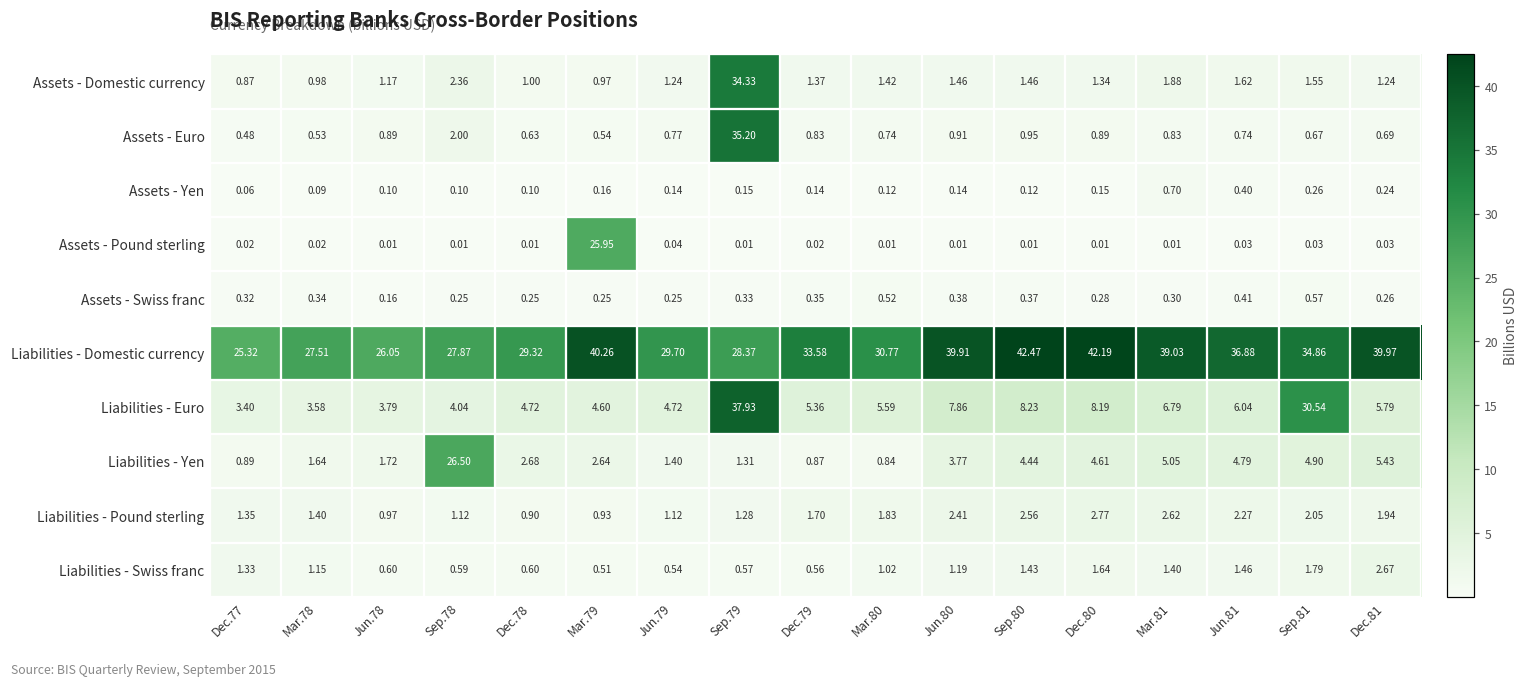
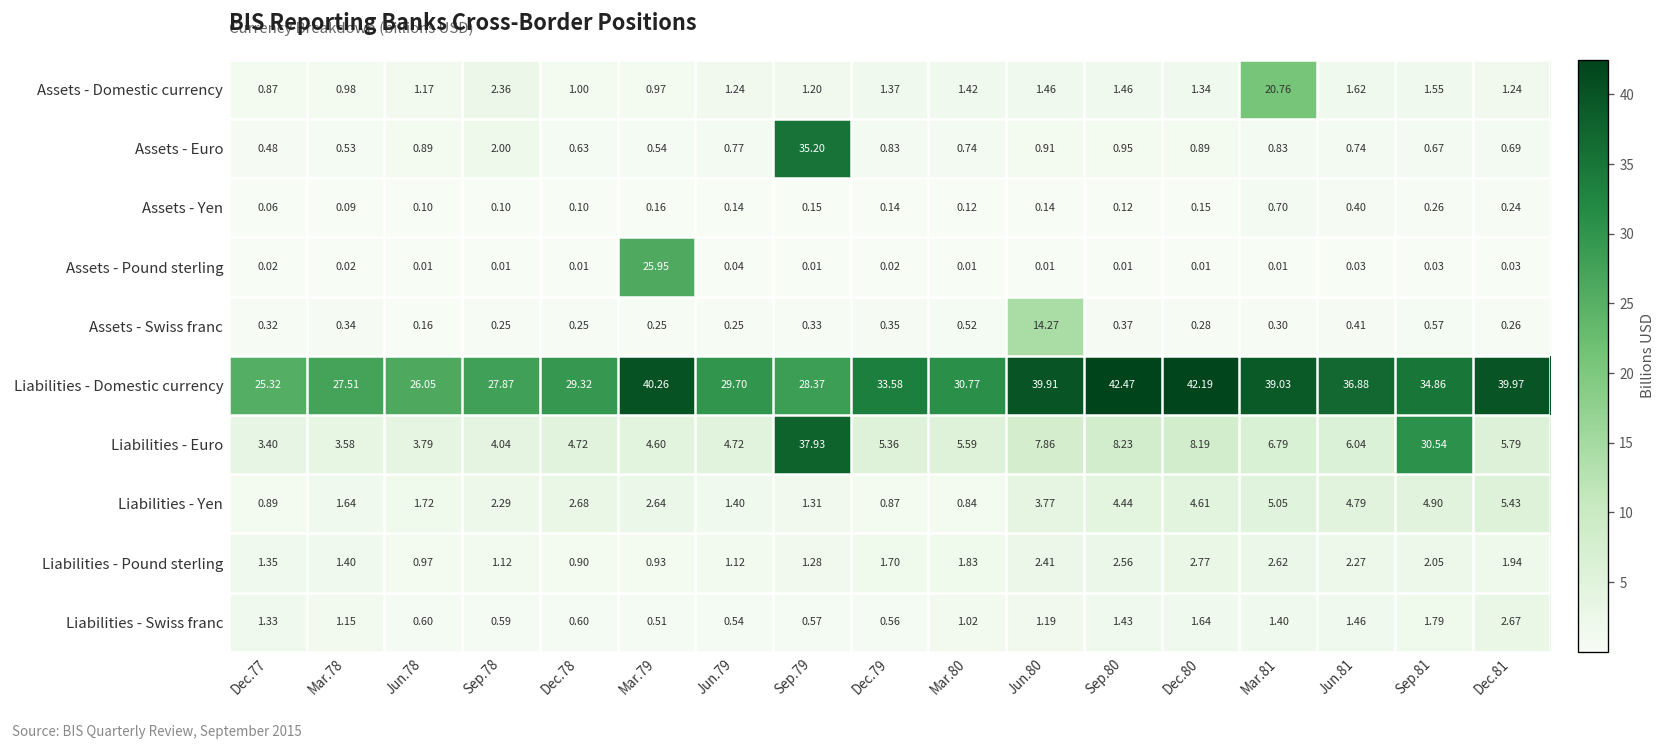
  {
    "Assets - Domestic currency": {
      "Dec.77": 0.87,
      "Mar.78": 0.98,
      "Jun.78": 1.17,
      "Sep.78": 2.36,
      "Dec.78": 1.00,
      "Mar.79": 0.97,
      "Jun.79": 1.24,
-     "Sep.79": 34.33,
+     "Sep.79": 1.20,
      "Dec.79": 1.37,
      "Mar.80": 1.42,
      "Jun.80": 1.46,
      "Sep.80": 1.46,
      "Dec.80": 1.34,
-     "Mar.81": 1.88,
+     "Mar.81": 20.76,
      "Jun.81": 1.62,
      "Sep.81": 1.55,
      "Dec.81": 1.24
    },
    "Assets - Euro": {
      "Dec.77": 0.48,
      "Mar.78": 0.53,
      "Jun.78": 0.89,
      "Sep.78": 2.00,
      "Dec.78": 0.63,
      "Mar.79": 0.54,
      "Jun.79": 0.77,
      "Sep.79": 35.20,
      "Dec.79": 0.83,
      "Mar.80": 0.74,
      "Jun.80": 0.91,
      "Sep.80": 0.95,
      "Dec.80": 0.89,
      "Mar.81": 0.83,
      "Jun.81": 0.74,
      "Sep.81": 0.67,
      "Dec.81": 0.69
    },
    "Assets - Yen": {
      "Dec.77": 0.06,
      "Mar.78": 0.09,
      "Jun.78": 0.10,
      "Sep.78": 0.10,
      "Dec.78": 0.10,
      "Mar.79": 0.16,
      "Jun.79": 0.14,
      "Sep.79": 0.15,
      "Dec.79": 0.14,
      "Mar.80": 0.12,
      "Jun.80": 0.14,
      "Sep.80": 0.12,
      "Dec.80": 0.15,
      "Mar.81": 0.70,
      "Jun.81": 0.40,
      "Sep.81": 0.26,
      "Dec.81": 0.24
    },
    "Assets - Pound sterling": {
      "Dec.77": 0.02,
      "Mar.78": 0.02,
      "Jun.78": 0.01,
      "Sep.78": 0.01,
      "Dec.78": 0.01,
      "Mar.79": 25.95,
      "Jun.79": 0.04,
      "Sep.79": 0.01,
      "Dec.79": 0.02,
      "Mar.80": 0.01,
      "Jun.80": 0.01,
      "Sep.80": 0.01,
      "Dec.80": 0.01,
      "Mar.81": 0.01,
      "Jun.81": 0.03,
      "Sep.81": 0.03,
      "Dec.81": 0.03
    },
    "Assets - Swiss franc": {
      "Dec.77": 0.32,
      "Mar.78": 0.34,
      "Jun.78": 0.16,
      "Sep.78": 0.25,
      "Dec.78": 0.25,
      "Mar.79": 0.25,
      "Jun.79": 0.25,
      "Sep.79": 0.33,
      "Dec.79": 0.35,
      "Mar.80": 0.52,
-     "Jun.80": 0.38,
+     "Jun.80": 14.27,
      "Sep.80": 0.37,
      "Dec.80": 0.28,
      "Mar.81": 0.30,
      "Jun.81": 0.41,
      "Sep.81": 0.57,
      "Dec.81": 0.26
    },
    "Liabilities - Domestic currency": {
      "Dec.77": 25.32,
      "Mar.78": 27.51,
      "Jun.78": 26.05,
      "Sep.78": 27.87,
      "Dec.78": 29.32,
      "Mar.79": 40.26,
      "Jun.79": 29.70,
      "Sep.79": 28.37,
      "Dec.79": 33.58,
      "Mar.80": 30.77,
      "Jun.80": 39.91,
      "Sep.80": 42.47,
      "Dec.80": 42.19,
      "Mar.81": 39.03,
      "Jun.81": 36.88,
      "Sep.81": 34.86,
      "Dec.81": 39.97
    },
    "Liabilities - Euro": {
      "Dec.77": 3.40,
      "Mar.78": 3.58,
      "Jun.78": 3.79,
      "Sep.78": 4.04,
      "Dec.78": 4.72,
      "Mar.79": 4.60,
      "Jun.79": 4.72,
      "Sep.79": 37.93,
      "Dec.79": 5.36,
      "Mar.80": 5.59,
      "Jun.80": 7.86,
      "Sep.80": 8.23,
      "Dec.80": 8.19,
      "Mar.81": 6.79,
      "Jun.81": 6.04,
      "Sep.81": 30.54,
      "Dec.81": 5.79
    },
    "Liabilities - Yen": {
      "Dec.77": 0.89,
      "Mar.78": 1.64,
      "Jun.78": 1.72,
-     "Sep.78": 26.50,
+     "Sep.78": 2.29,
      "Dec.78": 2.68,
      "Mar.79": 2.64,
      "Jun.79": 1.40,
      "Sep.79": 1.31,
      "Dec.79": 0.87,
      "Mar.80": 0.84,
      "Jun.80": 3.77,
      "Sep.80": 4.44,
      "Dec.80": 4.61,
      "Mar.81": 5.05,
      "Jun.81": 4.79,
      "Sep.81": 4.90,
      "Dec.81": 5.43
    },
    "Liabilities - Pound sterling": {
      "Dec.77": 1.35,
      "Mar.78": 1.40,
      "Jun.78": 0.97,
      "Sep.78": 1.12,
      "Dec.78": 0.90,
      "Mar.79": 0.93,
      "Jun.79": 1.12,
      "Sep.79": 1.28,
      "Dec.79": 1.70,
      "Mar.80": 1.83,
      "Jun.80": 2.41,
      "Sep.80": 2.56,
      "Dec.80": 2.77,
      "Mar.81": 2.62,
      "Jun.81": 2.27,
      "Sep.81": 2.05,
      "Dec.81": 1.94
    },
    "Liabilities - Swiss franc": {
      "Dec.77": 1.33,
      "Mar.78": 1.15,
      "Jun.78": 0.60,
      "Sep.78": 0.59,
      "Dec.78": 0.60,
      "Mar.79": 0.51,
      "Jun.79": 0.54,
      "Sep.79": 0.57,
      "Dec.79": 0.56,
      "Mar.80": 1.02,
      "Jun.80": 1.19,
      "Sep.80": 1.43,
      "Dec.80": 1.64,
      "Mar.81": 1.40,
      "Jun.81": 1.46,
      "Sep.81": 1.79,
      "Dec.81": 2.67
    }
  }
